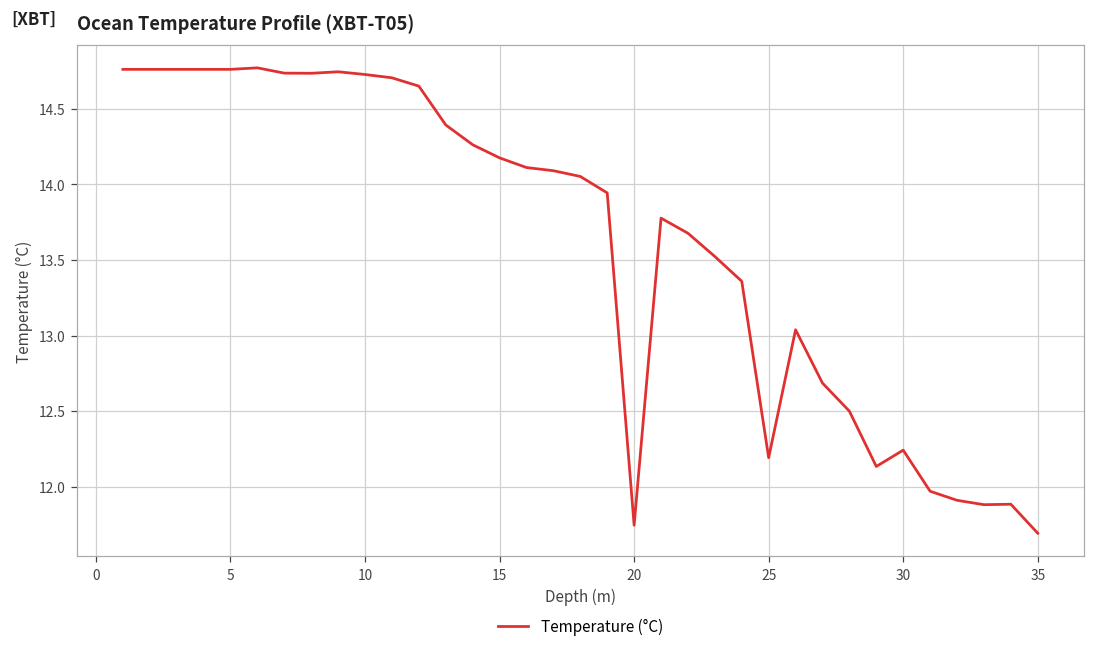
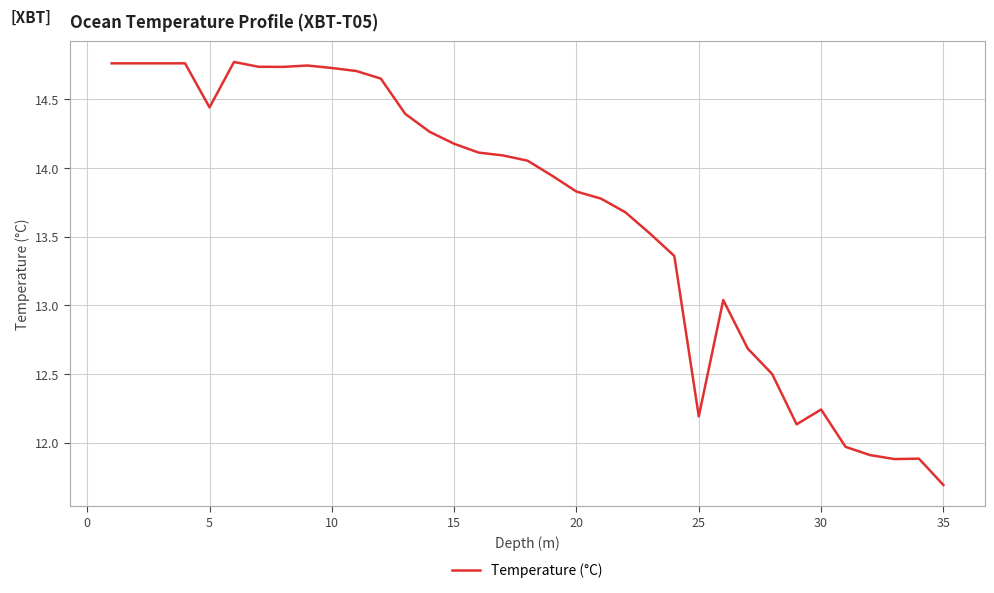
  {
-   "5": 14.76,
+   "5": 14.44,
    "10": 14.73,
    "15": 14.18,
-   "20": 11.74,
+   "20": 13.83,
    "25": 12.19,
    "30": 12.24,
    "35": 11.69
  }
